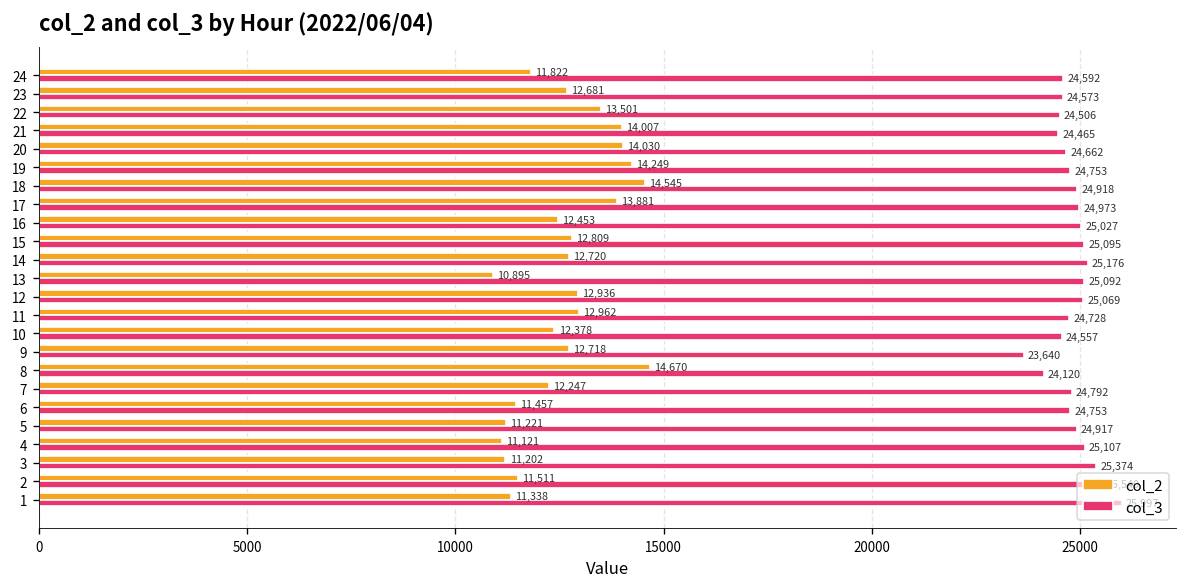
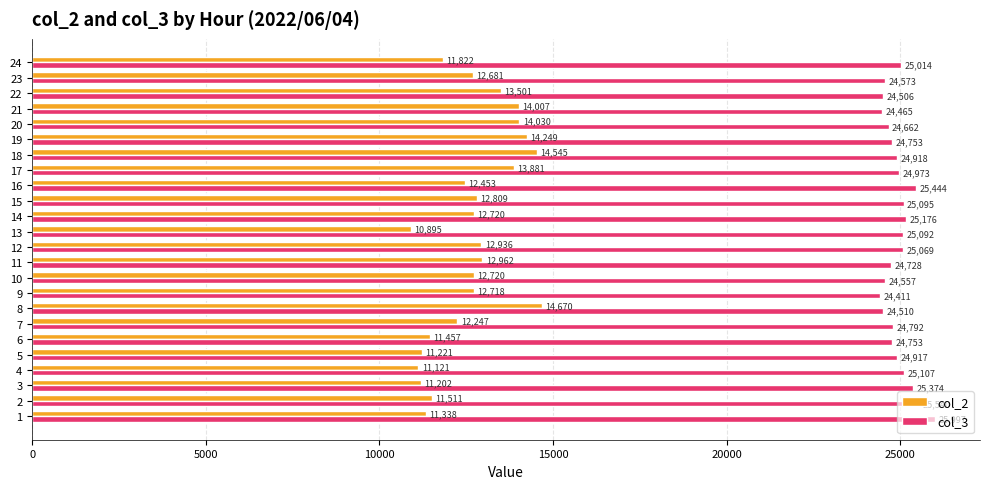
  {
    "col_2": {
      "24": "11,822",
      "23": "12,681",
      "22": "13,501",
      "21": "14,007",
      "20": "14,030",
      "19": "14,249",
      "18": "14,545",
      "17": "13,881",
      "16": "12,453",
      "15": "12,809",
      "14": "12,720",
      "13": "10,895",
      "12": "12,936",
      "11": "12,962",
-     "10": "12,378",
+     "10": "12,720",
      "9": "12,718",
      "8": "14,670",
      "7": "12,247",
      "6": "11,457",
      "5": "11,221",
      "4": "11,121",
      "3": "11,202",
      "2": "11,511",
      "1": "11,338"
    },
    "col_3": {
-     "24": "24,592",
+     "24": "25,014",
      "23": "24,573",
      "22": "24,506",
      "21": "24,465",
      "20": "24,662",
      "19": "24,753",
      "18": "24,918",
      "17": "24,973",
-     "16": "25,027",
+     "16": "25,444",
      "15": "25,095",
      "14": "25,176",
      "13": "25,092",
      "12": "25,069",
      "11": "24,728",
      "10": "24,557",
-     "9": "23,640",
-     "8": "24,120",
+     "9": "24,411",
+     "8": "24,510",
      "7": "24,792",
      "6": "24,753",
      "5": "24,917",
      "4": "25,107"
    }
  }
